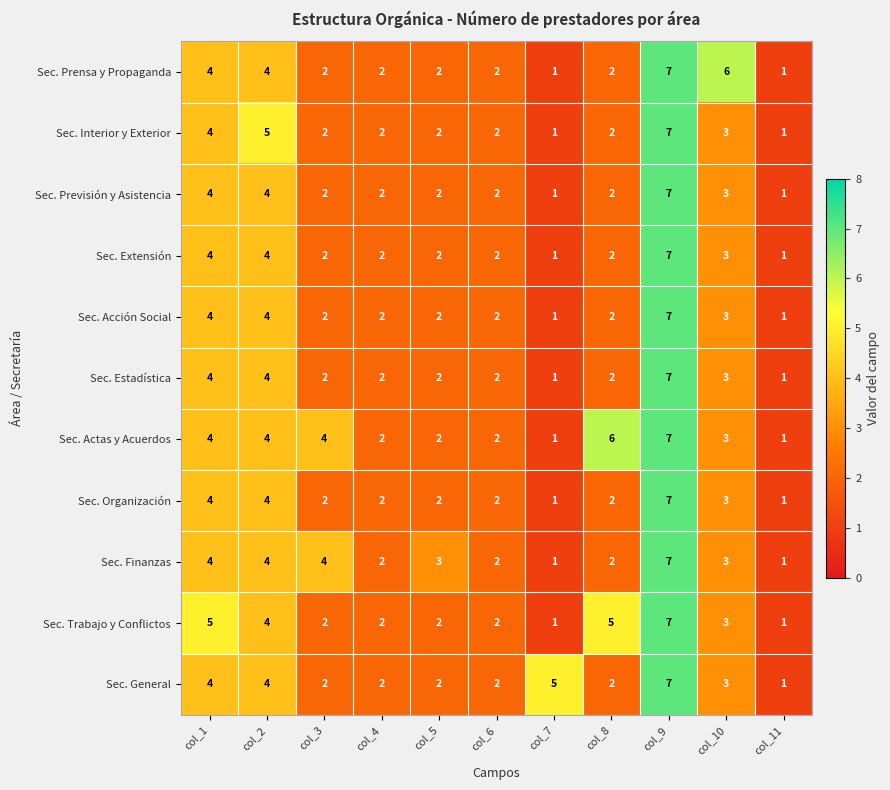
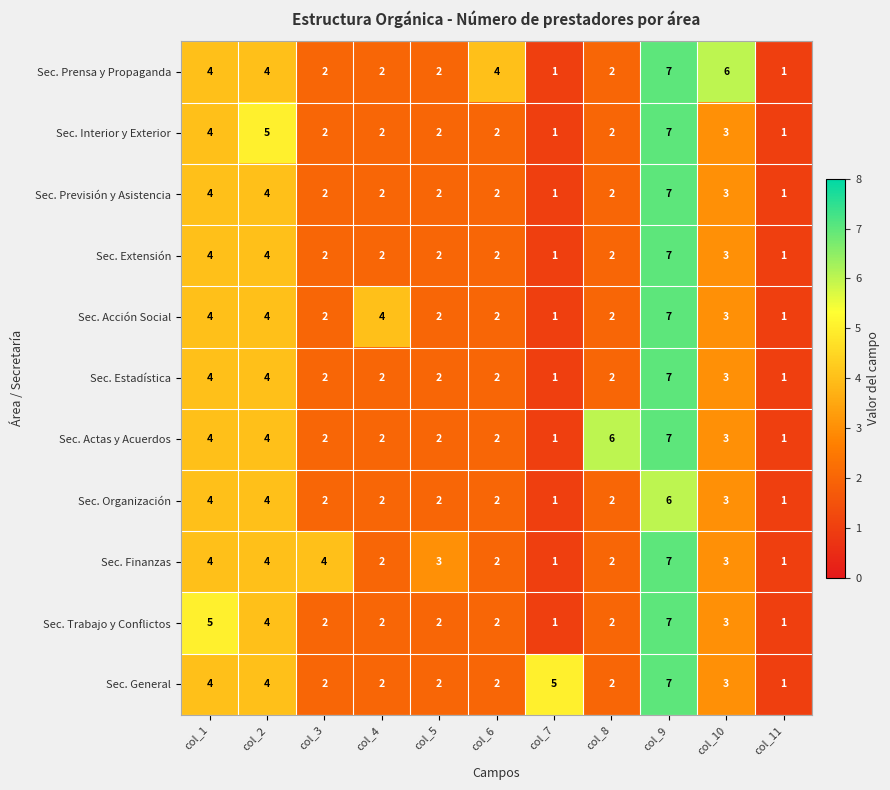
  {
    "Sec. Prensa y Propaganda": {
      "col_1": 4,
      "col_2": 4,
      "col_3": 2,
      "col_4": 2,
      "col_5": 2,
-     "col_6": 2,
+     "col_6": 4,
      "col_7": 1,
      "col_8": 2,
      "col_9": 7,
      "col_10": 6,
      "col_11": 1
    },
    "Sec. Interior y Exterior": {
      "col_1": 4,
      "col_2": 5,
      "col_3": 2,
      "col_4": 2,
      "col_5": 2,
      "col_6": 2,
      "col_7": 1,
      "col_8": 2,
      "col_9": 7,
      "col_10": 3,
      "col_11": 1
    },
    "Sec. Previsión y Asistencia": {
      "col_1": 4,
      "col_2": 4,
      "col_3": 2,
      "col_4": 2,
      "col_5": 2,
      "col_6": 2,
      "col_7": 1,
      "col_8": 2,
      "col_9": 7,
      "col_10": 3,
      "col_11": 1
    },
    "Sec. Extensión": {
      "col_1": 4,
      "col_2": 4,
      "col_3": 2,
      "col_4": 2,
      "col_5": 2,
      "col_6": 2,
      "col_7": 1,
      "col_8": 2,
      "col_9": 7,
      "col_10": 3,
      "col_11": 1
    },
    "Sec. Acción Social": {
      "col_1": 4,
      "col_2": 4,
      "col_3": 2,
-     "col_4": 2,
+     "col_4": 4,
      "col_5": 2,
      "col_6": 2,
      "col_7": 1,
      "col_8": 2,
      "col_9": 7,
      "col_10": 3,
      "col_11": 1
    },
    "Sec. Estadística": {
      "col_1": 4,
      "col_2": 4,
      "col_3": 2,
      "col_4": 2,
      "col_5": 2,
      "col_6": 2,
      "col_7": 1,
      "col_8": 2,
      "col_9": 7,
      "col_10": 3,
      "col_11": 1
    },
    "Sec. Actas y Acuerdos": {
      "col_1": 4,
      "col_2": 4,
-     "col_3": 4,
+     "col_3": 2,
      "col_4": 2,
      "col_5": 2,
      "col_6": 2,
      "col_7": 1,
      "col_8": 6,
      "col_9": 7,
      "col_10": 3,
      "col_11": 1
    },
    "Sec. Organización": {
      "col_1": 4,
      "col_2": 4,
      "col_3": 2,
      "col_4": 2,
      "col_5": 2,
      "col_6": 2,
      "col_7": 1,
      "col_8": 2,
-     "col_9": 7,
+     "col_9": 6,
      "col_10": 3,
      "col_11": 1
    },
    "Sec. Finanzas": {
      "col_1": 4,
      "col_2": 4,
      "col_3": 4,
      "col_4": 2,
      "col_5": 3,
      "col_6": 2,
      "col_7": 1,
      "col_8": 2,
      "col_9": 7,
      "col_10": 3,
      "col_11": 1
    },
    "Sec. Trabajo y Conflictos": {
      "col_1": 5,
      "col_2": 4,
      "col_3": 2,
      "col_4": 2,
      "col_5": 2,
      "col_6": 2,
      "col_7": 1,
-     "col_8": 5,
+     "col_8": 2,
      "col_9": 7,
      "col_10": 3,
      "col_11": 1
    },
    "Sec. General": {
      "col_1": 4,
      "col_2": 4,
      "col_3": 2,
      "col_4": 2,
      "col_5": 2,
      "col_6": 2,
      "col_7": 5,
      "col_8": 2,
      "col_9": 7,
      "col_10": 3,
      "col_11": 1
    }
  }
